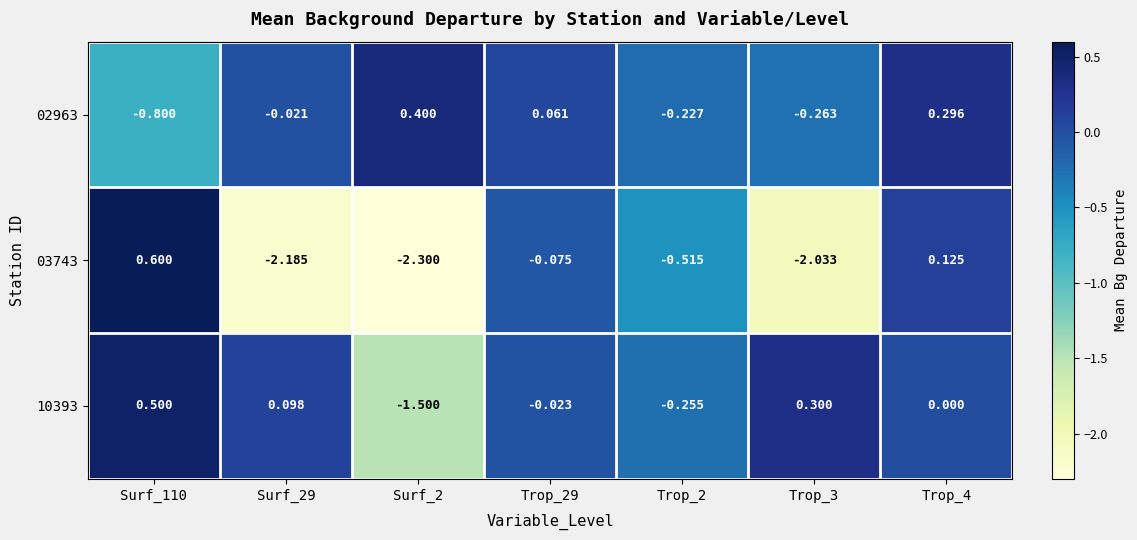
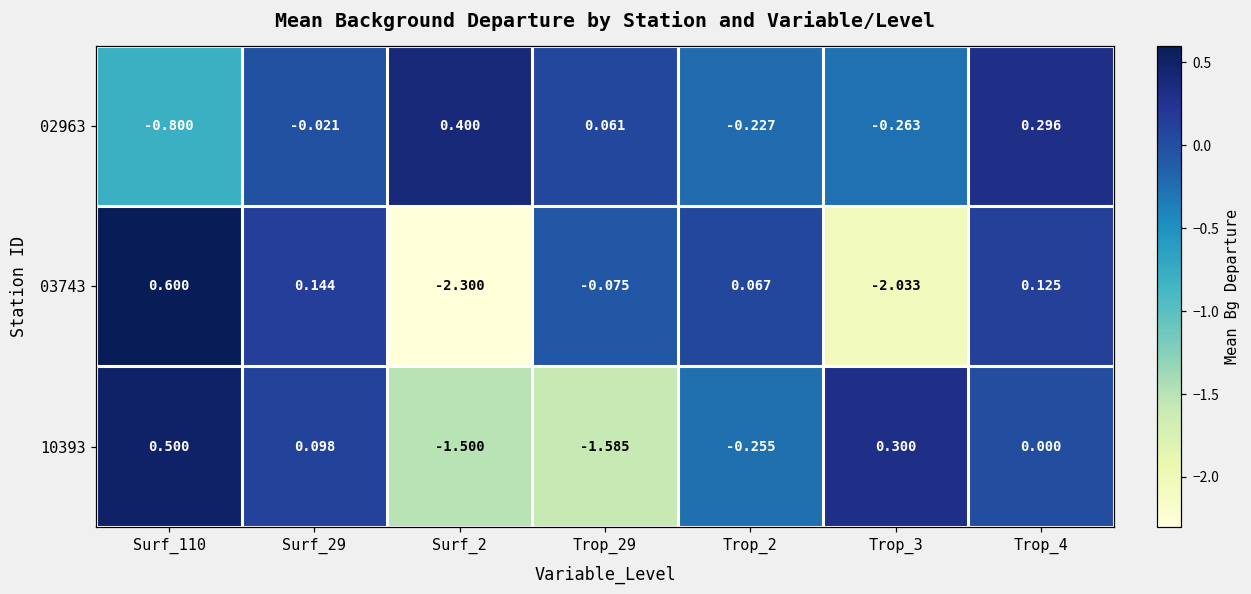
  {
    "02963": {
      "Surf_110": -0.800,
      "Surf_29": -0.021,
      "Surf_2": 0.400,
      "Trop_29": 0.061,
      "Trop_2": -0.227,
      "Trop_3": -0.263,
      "Trop_4": 0.296
    },
    "03743": {
      "Surf_110": 0.600,
-     "Surf_29": -2.185,
+     "Surf_29": 0.144,
      "Surf_2": -2.300,
      "Trop_29": -0.075,
-     "Trop_2": -0.515,
+     "Trop_2": 0.067,
      "Trop_3": -2.033,
      "Trop_4": 0.125
    },
    "10393": {
      "Surf_110": 0.500,
      "Surf_29": 0.098,
      "Surf_2": -1.500,
-     "Trop_29": -0.023,
+     "Trop_29": -1.585,
      "Trop_2": -0.255,
      "Trop_3": 0.300,
      "Trop_4": 0.000
    }
  }
